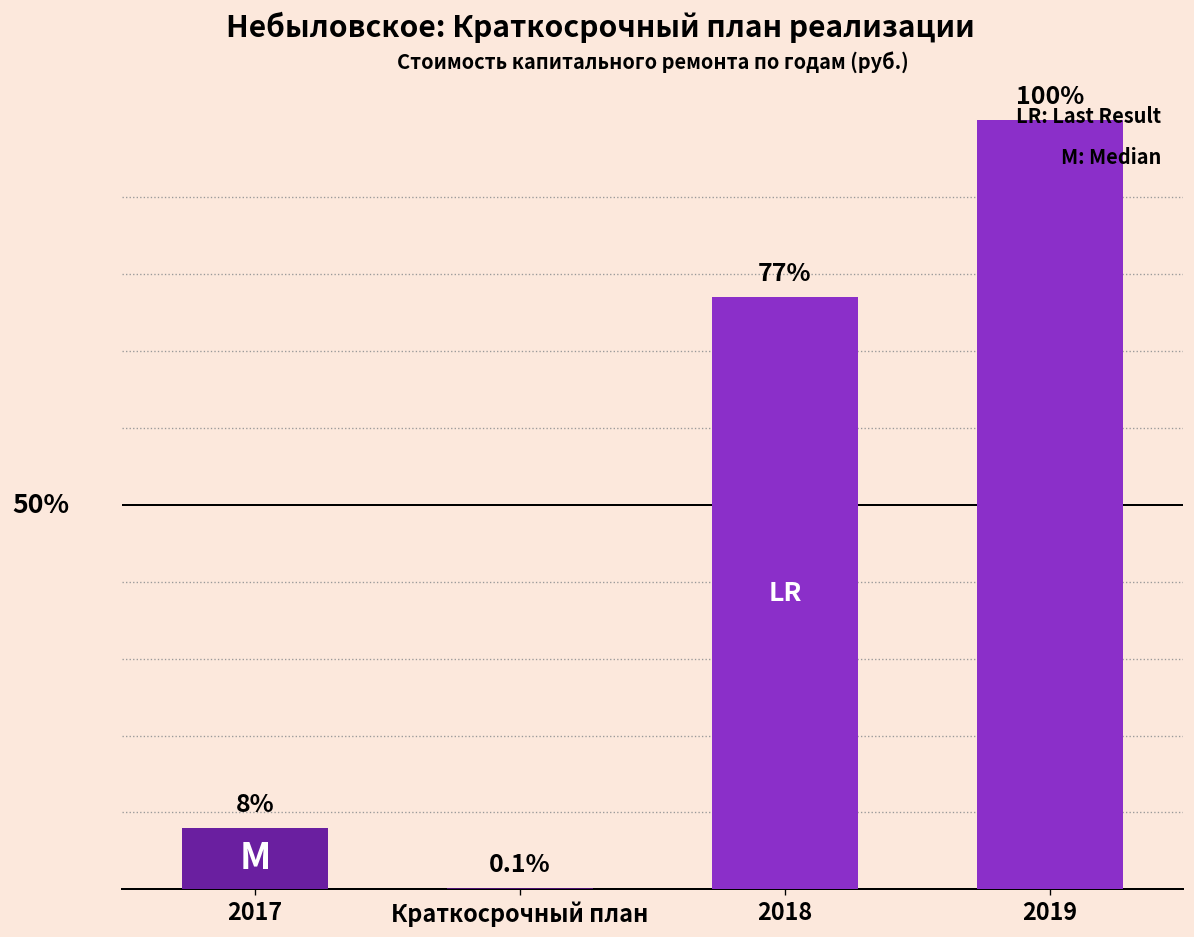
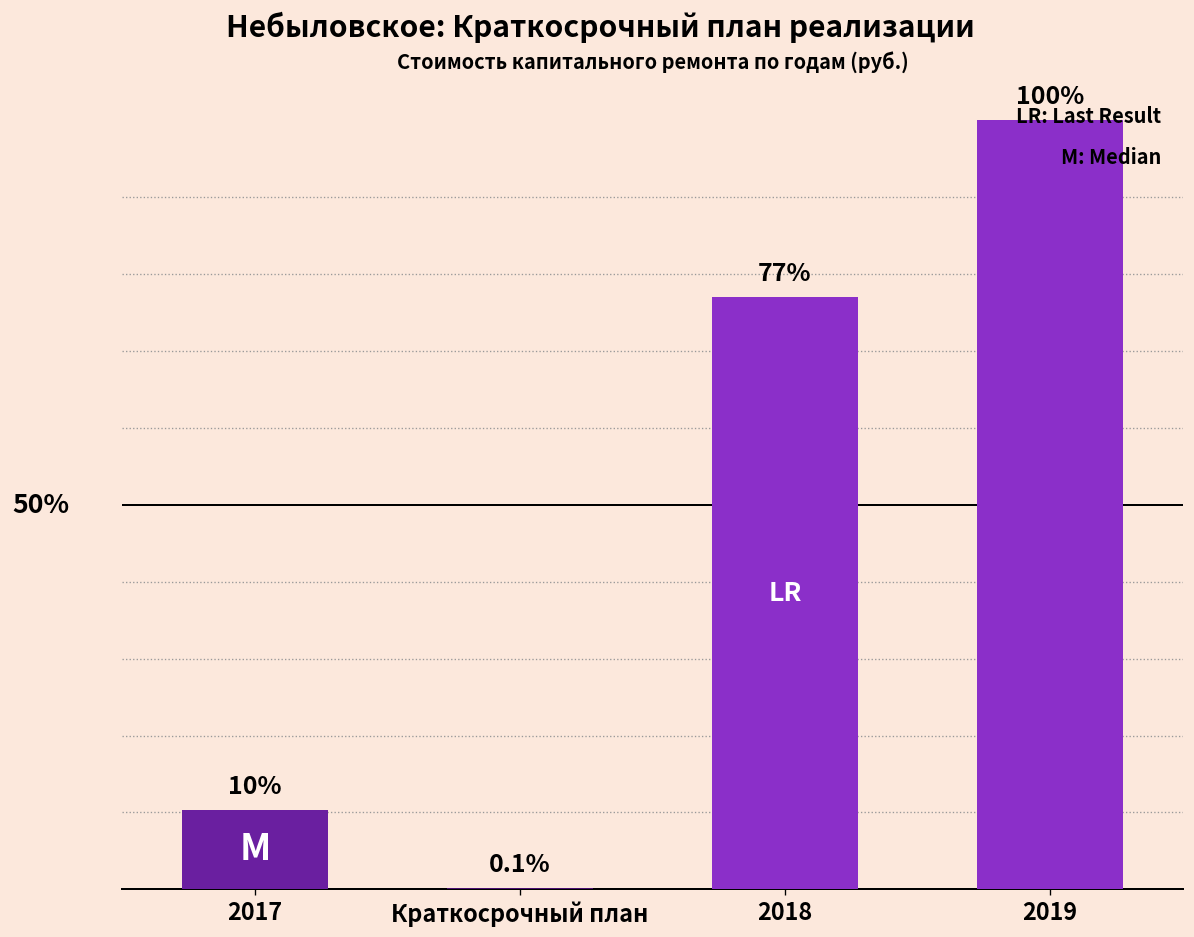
  {
-   "2017": "8%",
+   "2017": "10%",
    "Краткосрочный план": "0.1%",
    "2018": "77%",
    "2019": "100%"
  }
